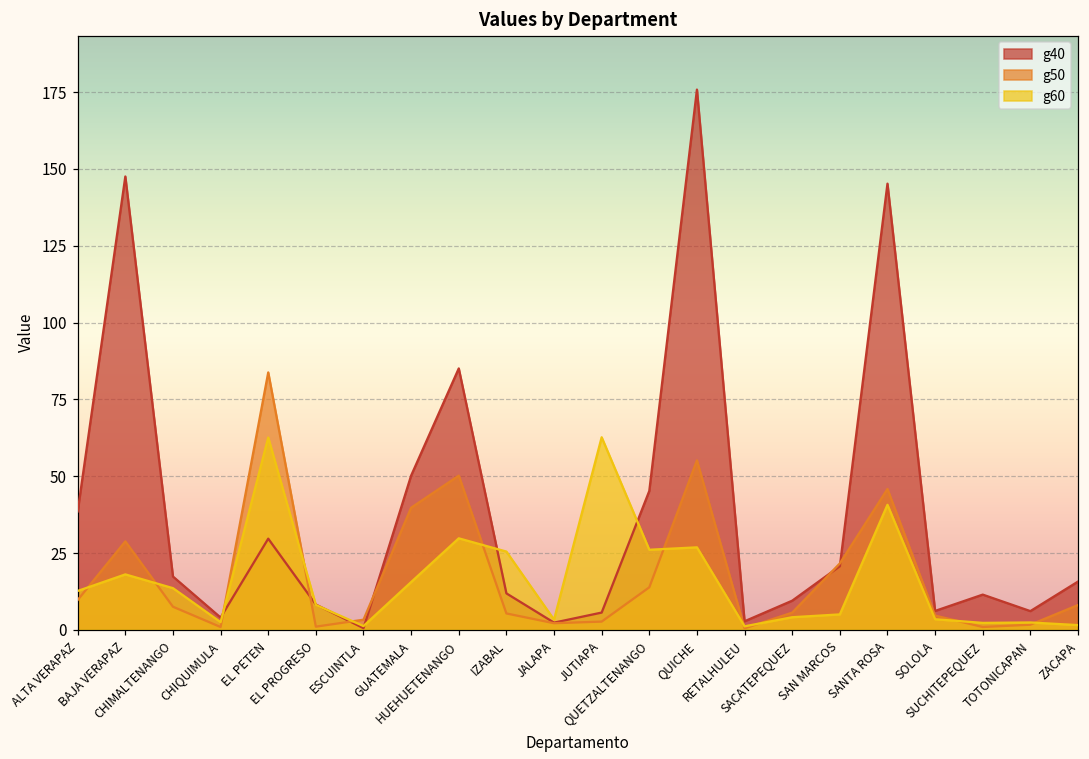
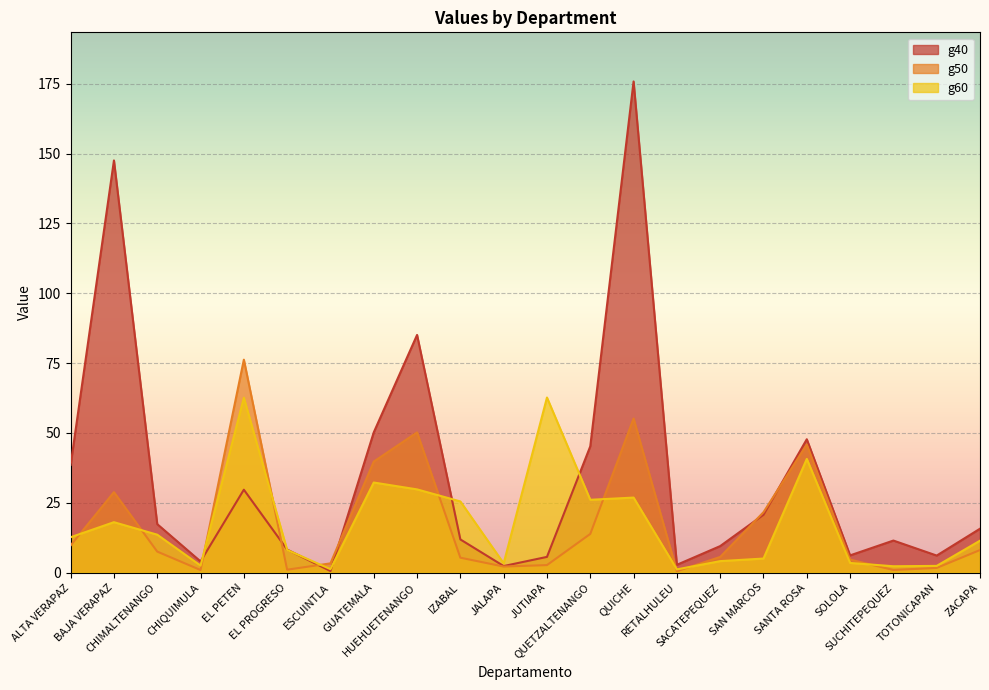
  {
    "g40": {
      "ALTA VERAPAZ": 39,
      "BAJA VERAPAZ": 148,
      "CHIMALTENANGO": 17,
      "CHIQUIMULA": 4,
      "EL PETEN": 30,
      "GUATEMALA": 50,
      "HUEHUETENANGO": 85,
      "IZABAL": 12,
      "JUTIAPA": 6,
      "QUETZALTENANGO": 45,
      "QUICHE": 176,
      "RETALHULEU": 3,
      "SACATEPEQUEZ": 9,
-     "SANTA ROSA": 145,
+     "SANTA ROSA": 48,
      "SOLOLA": 6,
      "SUCHITEPEQUEZ": 11,
      "TOTONICAPAN": 6,
      "ZACAPA": 16
    },
    "g50": {
      "ALTA VERAPAZ": 10,
      "BAJA VERAPAZ": 29,
      "CHIMALTENANGO": 8,
      "CHIQUIMULA": 1,
-     "EL PETEN": 84,
+     "EL PETEN": 76,
      "EL PROGRESO": 1,
      "ESCUINTLA": 3,
      "GUATEMALA": 40,
      "HUEHUETENANGO": 50,
      "IZABAL": 5,
      "JUTIAPA": 3,
      "QUETZALTENANGO": 14,
      "QUICHE": 55,
      "SACATEPEQUEZ": 6,
      "SANTA ROSA": 46,
      "SOLOLA": 5,
      "SUCHITEPEQUEZ": 1,
      "ZACAPA": 8
    },
    "g60": {
      "ALTA VERAPAZ": 13,
      "BAJA VERAPAZ": 18,
      "CHIMALTENANGO": 14,
      "CHIQUIMULA": 3,
      "EL PETEN": 63,
-     "GUATEMALA": 16,
+     "GUATEMALA": 32,
      "HUEHUETENANGO": 30,
      "IZABAL": 25,
      "JALAPA": 3,
      "JUTIAPA": 63,
      "QUETZALTENANGO": 26,
      "QUICHE": 27,
      "SACATEPEQUEZ": 4,
      "SAN MARCOS": 5,
      "SANTA ROSA": 41,
      "SOLOLA": 3,
      "SUCHITEPEQUEZ": 2,
-     "ZACAPA": 2
+     "ZACAPA": 11
    }
  }
